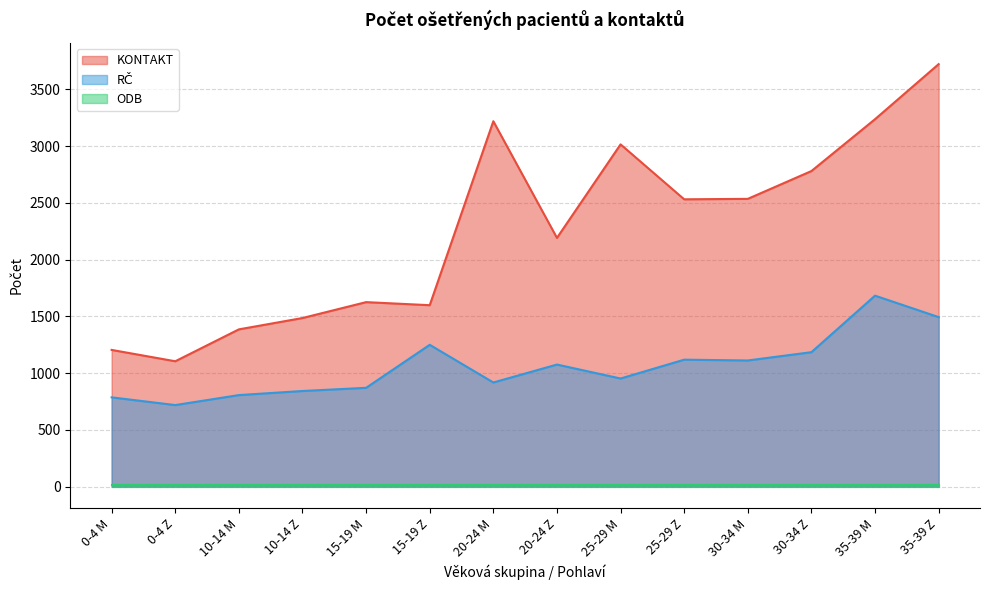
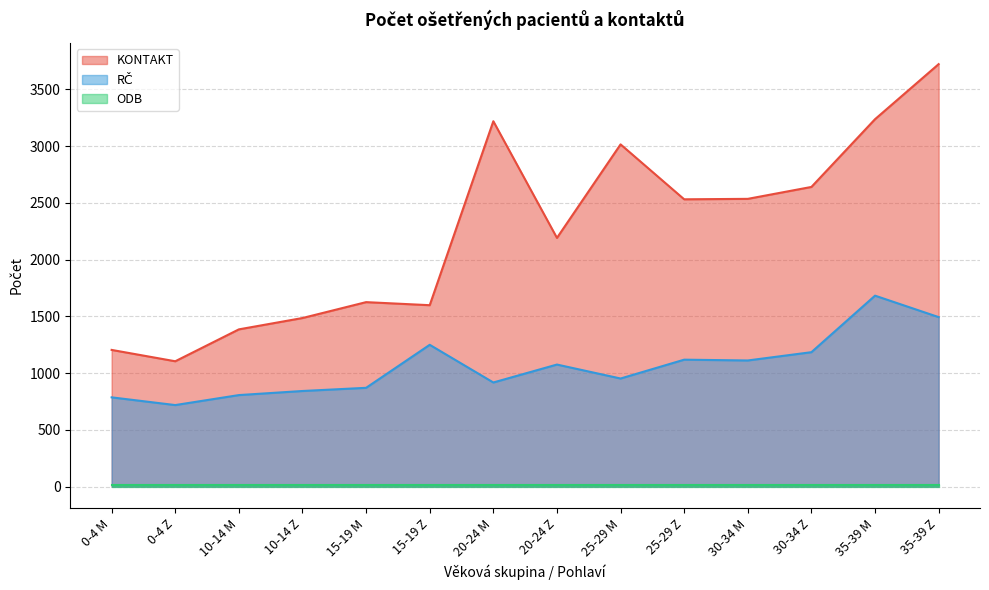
  {
    "KONTAKT": {
      "0-4 M": 1210,
      "0-4 Z": 1110,
      "10-14 M": 1390,
      "10-14 Z": 1490,
      "15-19 M": 1630,
      "15-19 Z": 1600,
      "20-24 M": 3220,
      "20-24 Z": 2190,
      "25-29 M": 3020,
      "25-29 Z": 2530,
      "30-34 M": 2540,
-     "30-34 Z": 2780,
+     "30-34 Z": 2640,
      "35-39 M": 3240,
      "35-39 Z": 3720
    },
    "RČ": {
      "0-4 M": 790,
      "0-4 Z": 720,
      "10-14 M": 810,
      "10-14 Z": 840,
      "15-19 M": 870,
      "15-19 Z": 1250,
      "20-24 M": 920,
      "20-24 Z": 1080,
      "25-29 M": 950,
      "25-29 Z": 1120,
      "30-34 M": 1110,
      "30-34 Z": 1190,
      "35-39 M": 1680,
      "35-39 Z": 1490
    },
    "ODB": {
      "0-4 M": 10,
      "0-4 Z": 10,
      "10-14 M": 10,
      "10-14 Z": 10,
      "15-19 M": 10,
      "15-19 Z": 10,
      "20-24 M": 10,
      "20-24 Z": 10,
      "25-29 M": 10,
      "25-29 Z": 10,
      "30-34 M": 10,
      "30-34 Z": 10,
      "35-39 M": 10,
      "35-39 Z": 10
    }
  }
